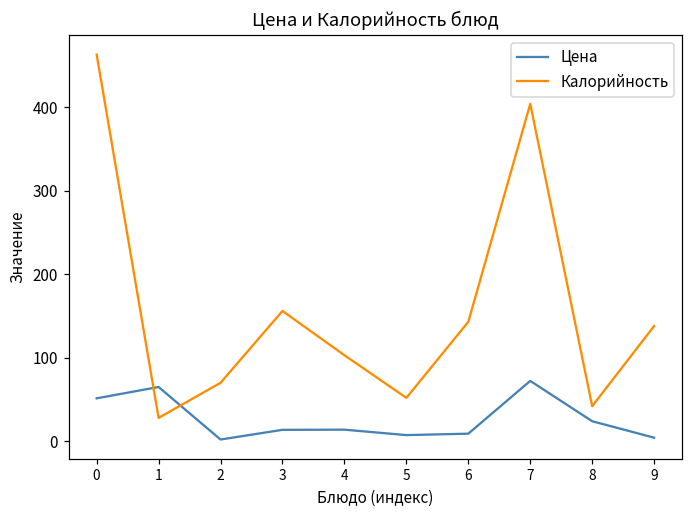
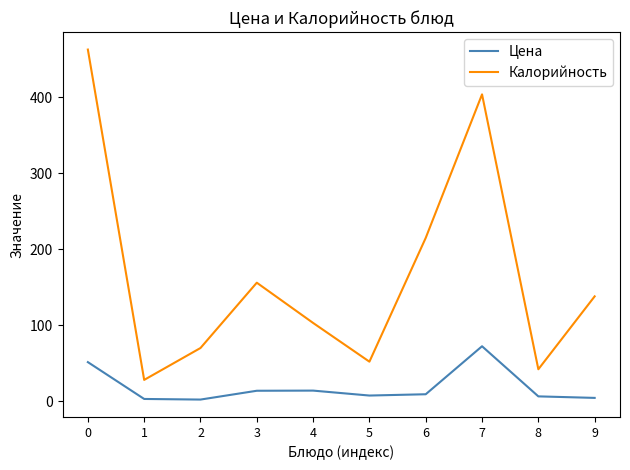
  {
    "Цена": {
      "0": 50,
-     "1": 70,
+     "1": 0,
      "2": 0,
      "3": 10,
      "4": 10,
      "5": 10,
      "6": 10,
      "7": 70,
-     "8": 20,
+     "8": 10,
      "9": 0
    },
    "Калорийность": {
      "0": 460,
      "1": 30,
      "2": 70,
      "3": 160,
      "4": 100,
      "5": 50,
-     "6": 140,
+     "6": 220,
      "7": 400,
      "8": 40,
      "9": 140
    }
  }
